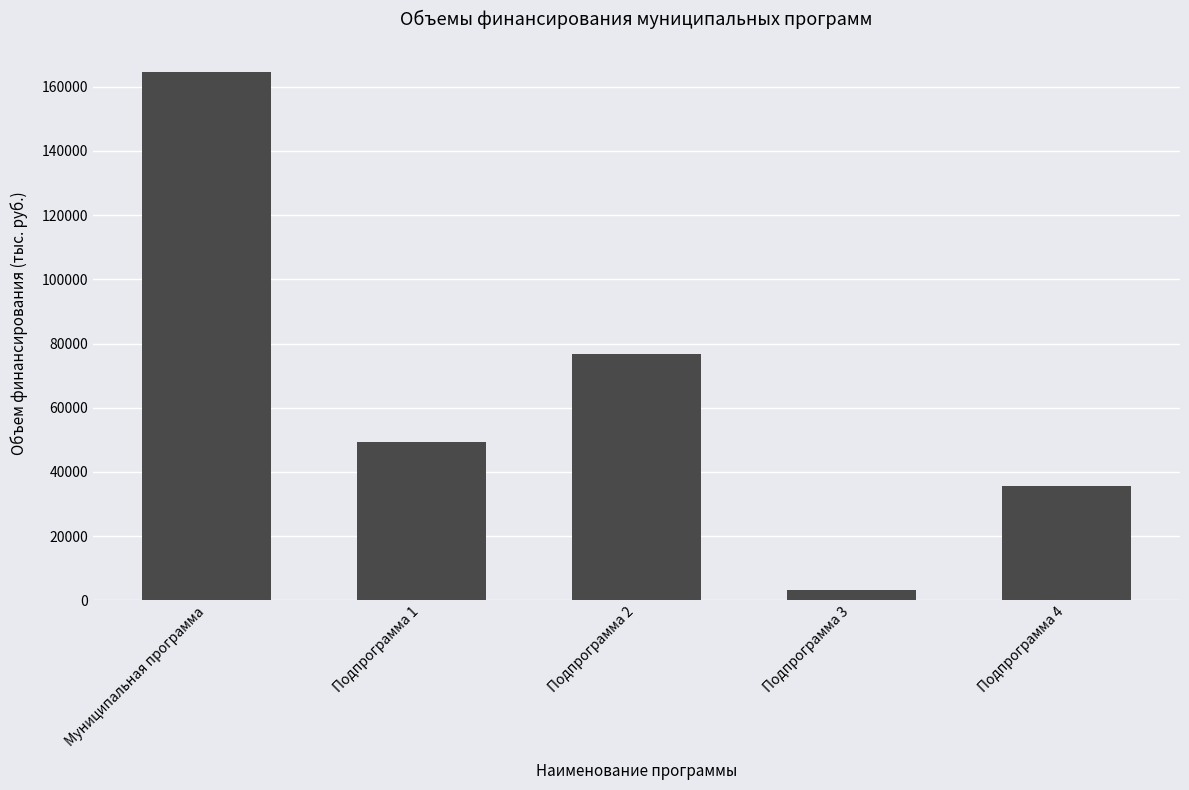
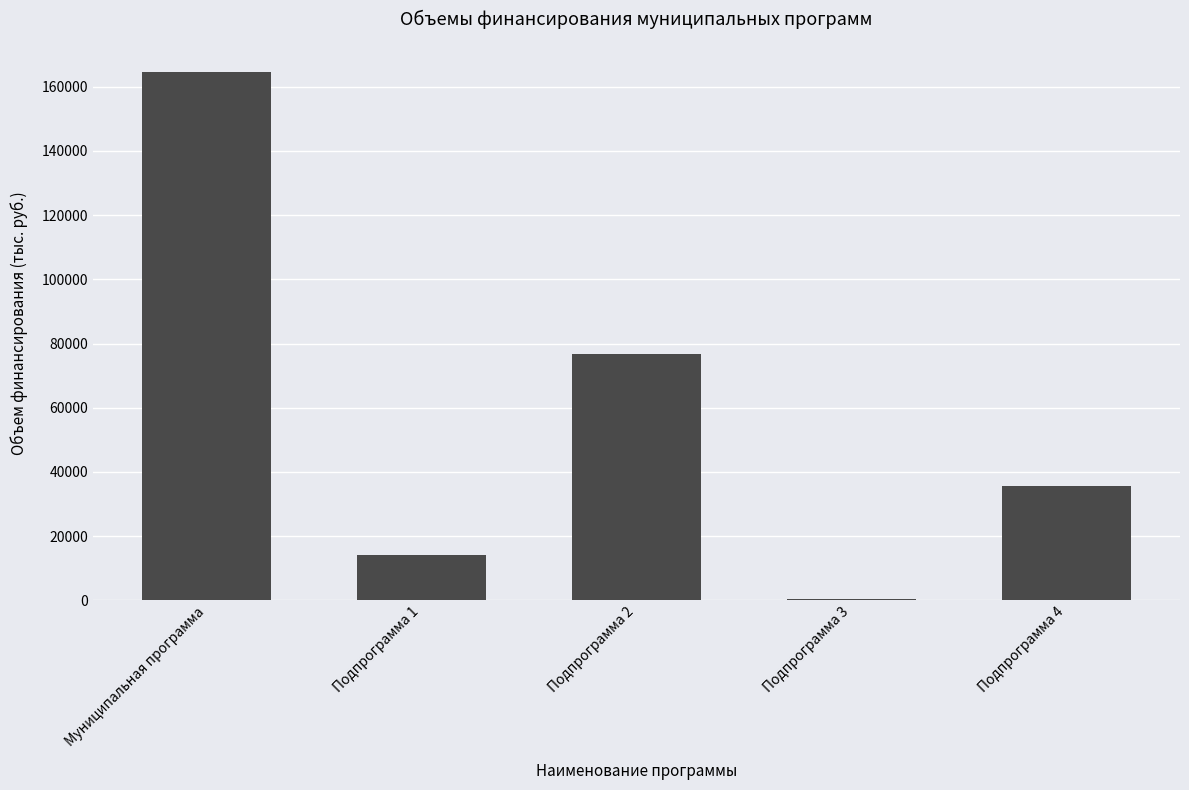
  {
    "Муниципальная программа": 164000,
-   "Подпрограмма 1": 49000,
+   "Подпрограмма 1": 14000,
    "Подпрограмма 2": 77000,
-   "Подпрограмма 3": 3000,
+   "Подпрограмма 3": 0,
    "Подпрограмма 4": 36000
  }
